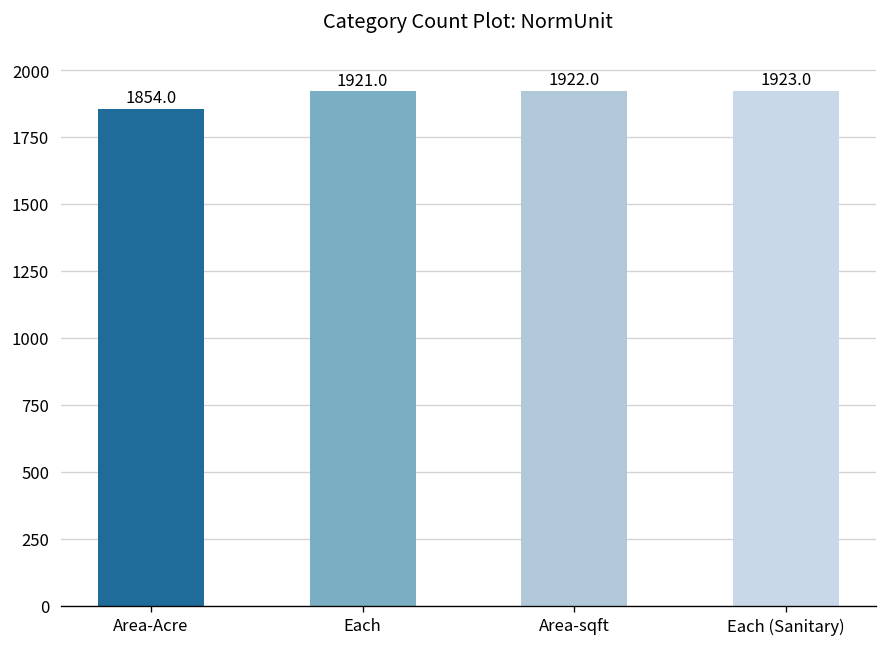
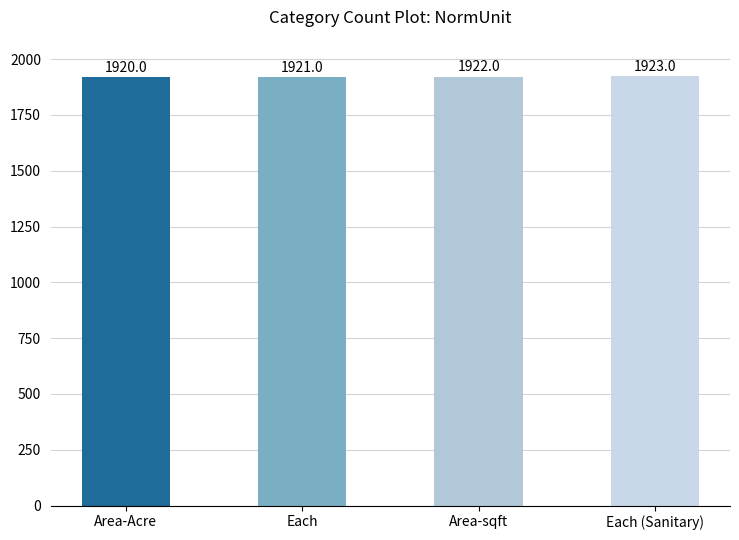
  {
-   "Area-Acre": 1854.0,
+   "Area-Acre": 1920.0,
    "Each": 1921.0,
    "Area-sqft": 1922.0,
    "Each (Sanitary)": 1923.0
  }
